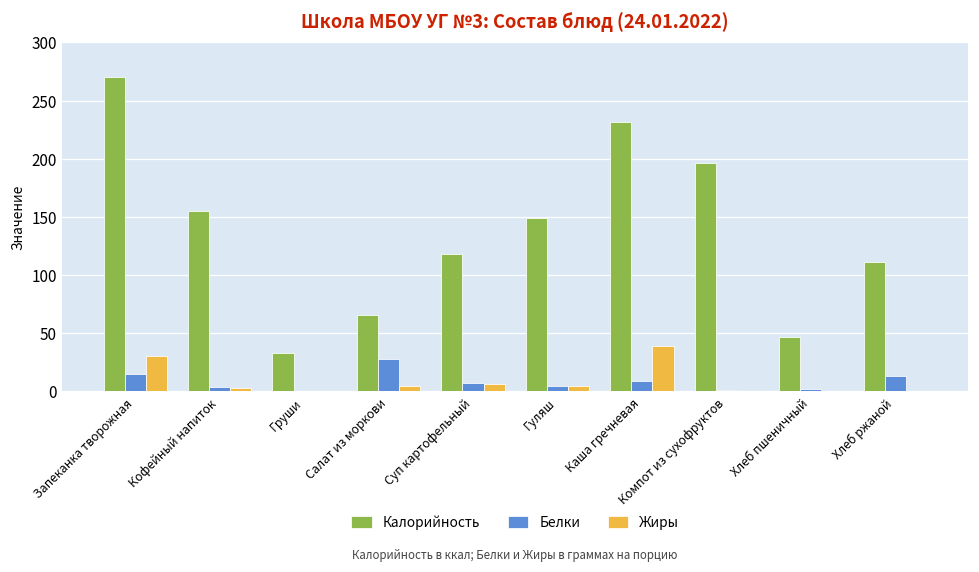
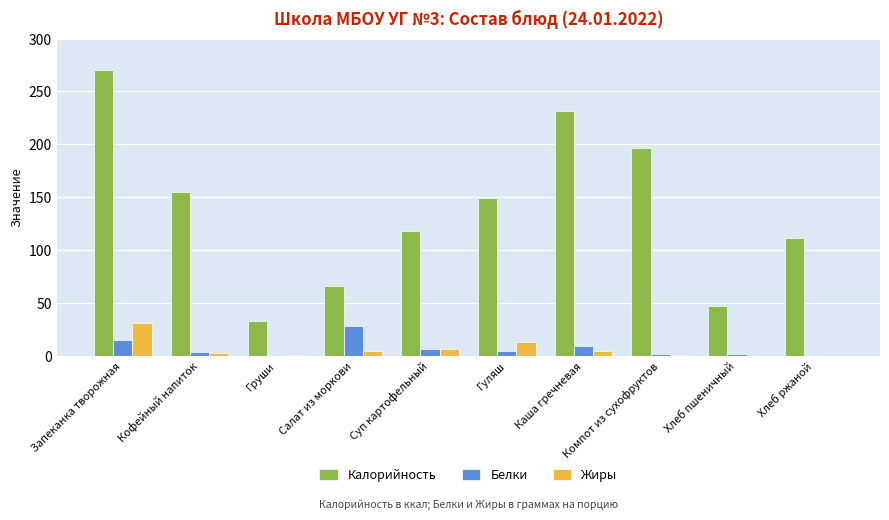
  {
    "Калорийность": {
      "Запеканка творожная": 270,
      "Кофейный напиток": 155,
      "Груши": 33,
      "Салат из моркови": 66,
      "Суп картофельный": 118,
      "Гуляш": 149,
      "Каша гречневая": 232,
      "Компот из сухофруктов": 196,
      "Хлеб пшеничный": 47,
      "Хлеб ржаной": 111
    },
    "Белки": {
      "Запеканка творожная": 15,
      "Кофейный напиток": 4,
      "Салат из моркови": 28,
      "Суп картофельный": 7,
      "Гуляш": 4,
      "Каша гречневая": 9,
-     "Хлеб ржаной": 13
+     "Хлеб ржаной": 1
    },
    "Жиры": {
      "Запеканка творожная": 31,
      "Кофейный напиток": 3,
      "Салат из моркови": 4,
      "Суп картофельный": 7,
-     "Гуляш": 5,
-     "Каша гречневая": 39,
+     "Гуляш": 13,
+     "Каша гречневая": 4,
      "Хлеб пшеничный": 0,
      "Хлеб ржаной": 0
    }
  }
